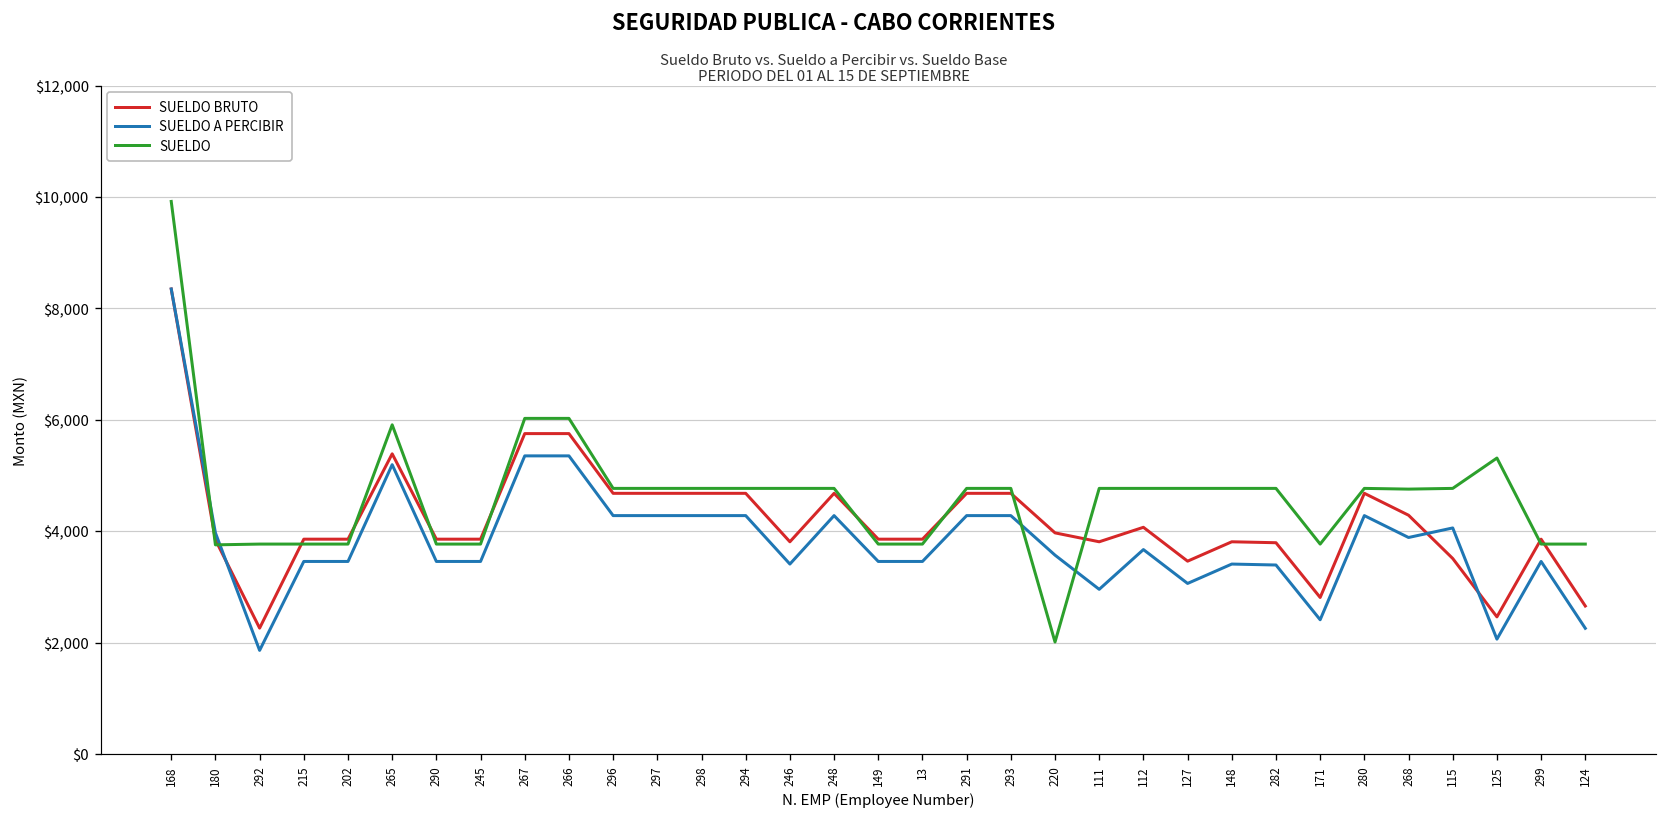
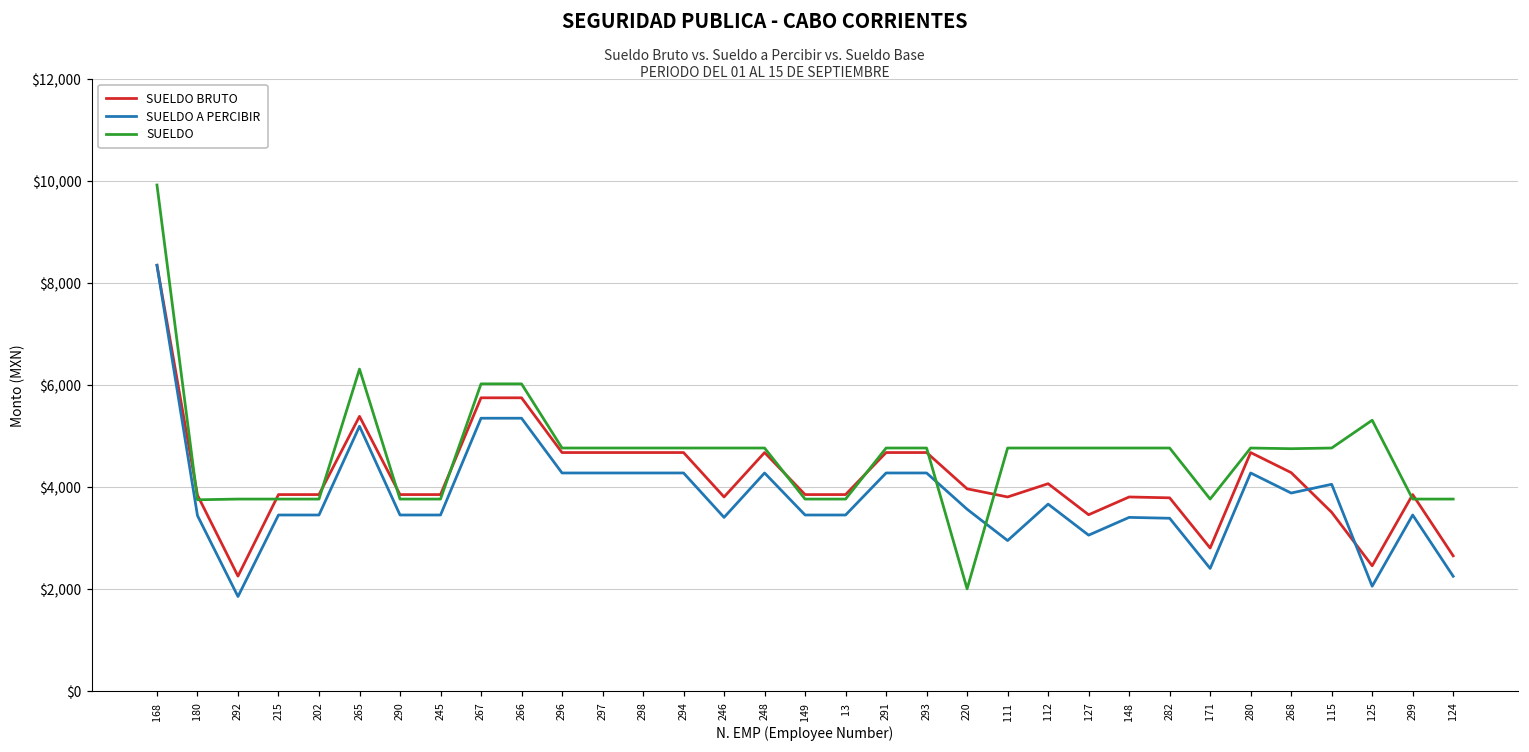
  {
    "SUELDO BRUTO": {
      "180": "$3,800",
      "292": "$2,300",
      "215": "$3,900",
      "202": "$3,900",
      "265": "$5,400",
      "290": "$3,900",
      "245": "$3,900",
      "267": "$5,800",
      "266": "$5,800",
      "296": "$4,700",
      "297": "$4,700",
      "298": "$4,700",
      "294": "$4,700",
      "246": "$3,800",
      "248": "$4,700",
      "149": "$3,900",
      "13": "$3,900",
      "291": "$4,700",
      "293": "$4,700",
      "220": "$4,000",
      "111": "$3,800",
      "112": "$4,100",
      "127": "$3,500",
      "148": "$3,800",
      "282": "$3,800",
      "171": "$2,800",
      "280": "$4,700",
      "268": "$4,300",
      "115": "$3,500",
      "125": "$2,500",
      "299": "$3,900",
      "124": "$2,700"
    },
    "SUELDO A PERCIBIR": {
-     "180": "$4,000",
+     "180": "$3,400",
      "292": "$1,900",
      "215": "$3,500",
      "202": "$3,500",
      "265": "$5,200",
      "290": "$3,500",
      "245": "$3,500",
      "267": "$5,400",
      "266": "$5,400",
      "296": "$4,300",
      "297": "$4,300",
      "298": "$4,300",
      "294": "$4,300",
      "246": "$3,400",
      "248": "$4,300",
      "149": "$3,500",
      "13": "$3,500",
      "291": "$4,300",
      "293": "$4,300",
      "220": "$3,600",
      "111": "$3,000",
      "112": "$3,700",
      "127": "$3,100",
      "148": "$3,400",
      "282": "$3,400",
      "171": "$2,400",
      "280": "$4,300",
      "268": "$3,900",
      "115": "$4,100",
      "125": "$2,100",
      "299": "$3,500",
      "124": "$2,300"
    },
    "SUELDO": {
      "168": "$9,900",
      "180": "$3,800",
      "292": "$3,800",
      "215": "$3,800",
      "202": "$3,800",
-     "265": "$5,900",
+     "265": "$6,300",
      "290": "$3,800",
      "245": "$3,800",
      "267": "$6,000",
      "266": "$6,000",
      "296": "$4,800",
      "297": "$4,800",
      "298": "$4,800",
      "294": "$4,800",
      "246": "$4,800",
      "248": "$4,800",
      "149": "$3,800",
      "13": "$3,800",
      "291": "$4,800",
      "293": "$4,800",
      "220": "$2,000",
      "111": "$4,800",
      "112": "$4,800",
      "127": "$4,800",
      "148": "$4,800",
      "282": "$4,800",
      "171": "$3,800",
      "280": "$4,800",
      "268": "$4,800",
      "115": "$4,800",
      "125": "$5,300",
      "299": "$3,800",
      "124": "$3,800"
    }
  }
